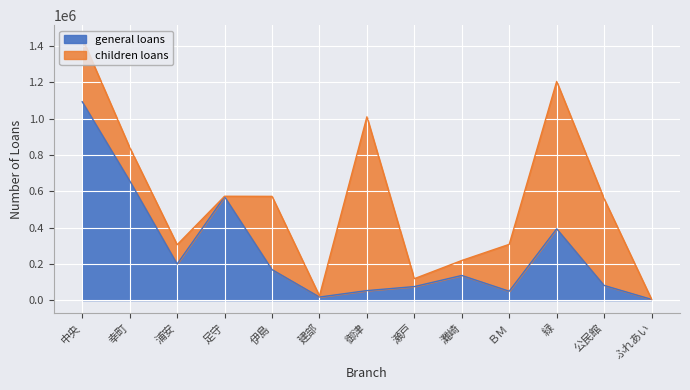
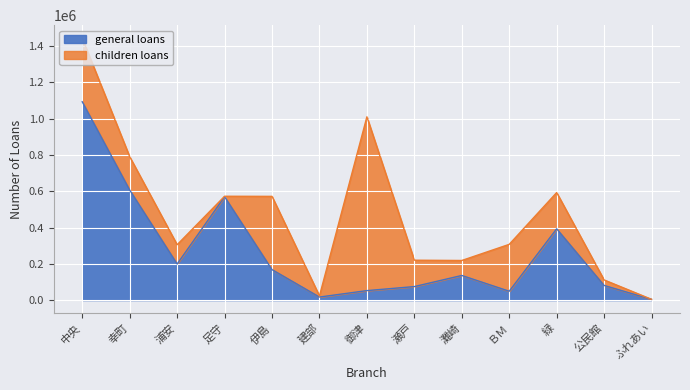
  {
    "general loans": {
      "中央": 1090000,
-     "幸町": 660000,
+     "幸町": 610000,
      "浦安": 200000,
      "伊島": 170000,
      "御津": 50000,
      "瀬戸": 70000,
      "灘崎": 140000,
      "ＢＭ": 50000,
      "緑": 390000,
      "公民館": 80000
    },
    "children loans": {
      "幸町": 180000,
      "浦安": 110000,
      "伊島": 400000,
      "御津": 960000,
-     "瀬戸": 40000,
+     "瀬戸": 150000,
      "灘崎": 80000,
      "ＢＭ": 260000,
-     "緑": 810000,
-     "公民館": 480000
+     "緑": 200000,
+     "公民館": 30000
    }
  }
